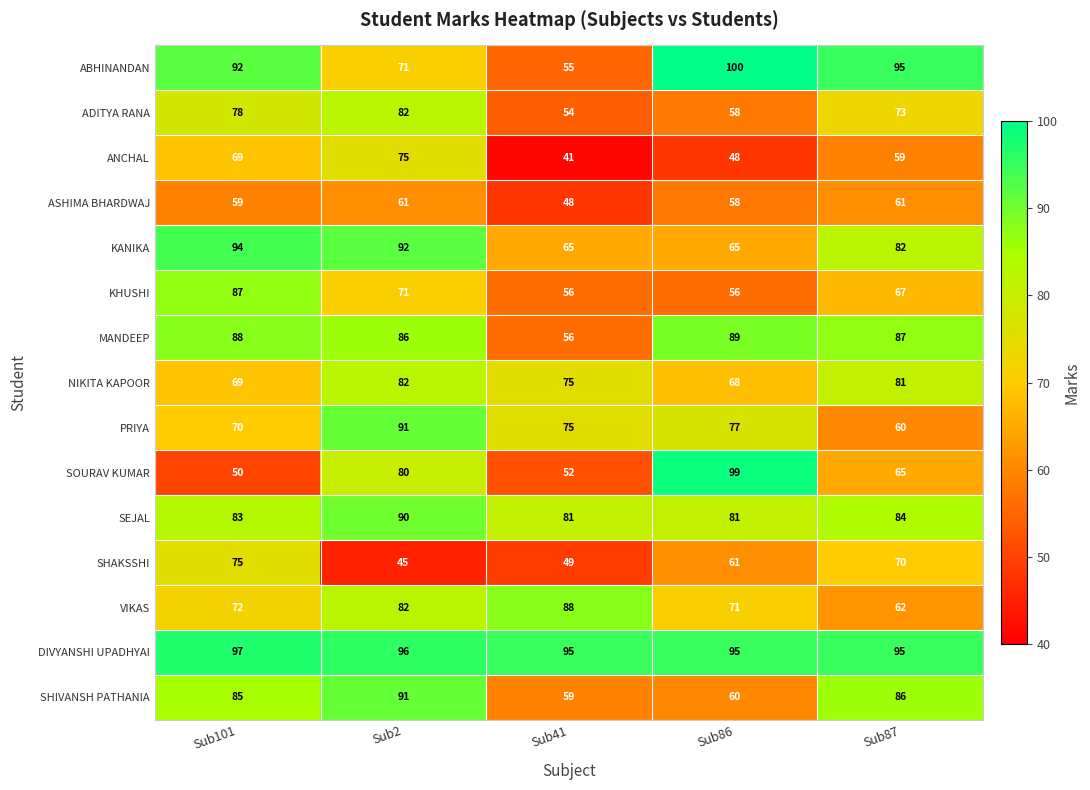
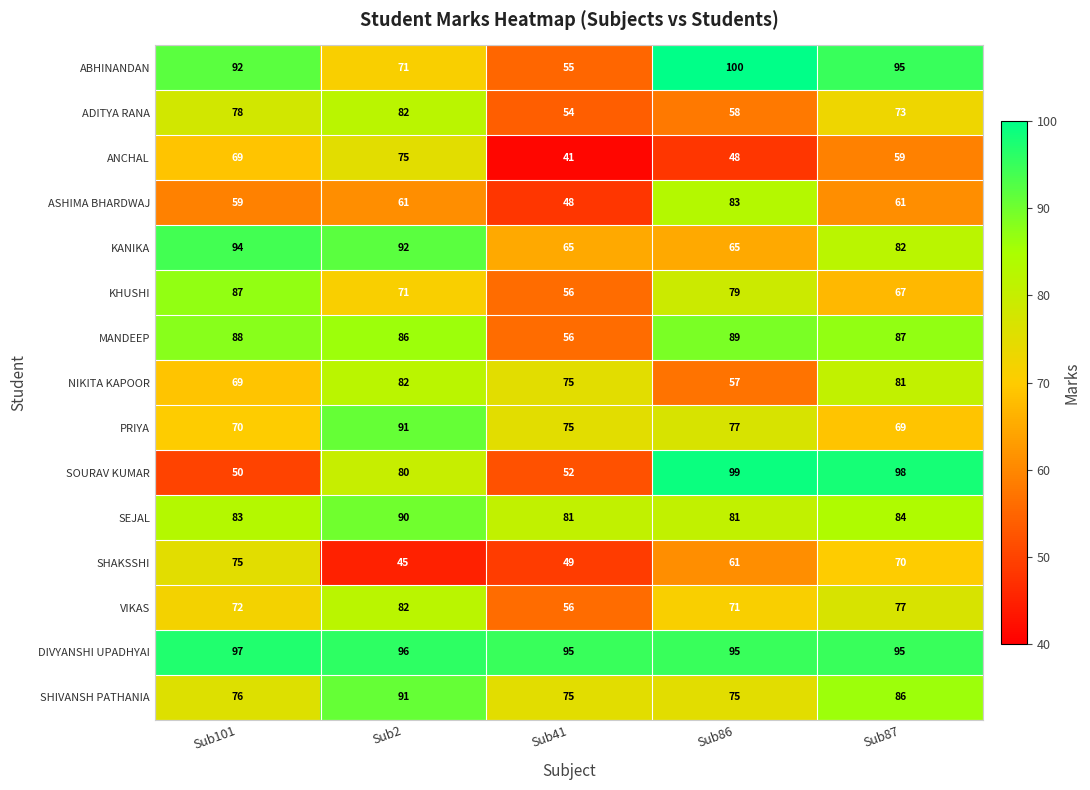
  {
    "ABHINANDAN": {
      "Sub101": 92,
      "Sub2": 71,
      "Sub41": 55,
      "Sub86": 100,
      "Sub87": 95
    },
    "ADITYA RANA": {
      "Sub101": 78,
      "Sub2": 82,
      "Sub41": 54,
      "Sub86": 58,
      "Sub87": 73
    },
    "ANCHAL": {
      "Sub101": 69,
      "Sub2": 75,
      "Sub41": 41,
      "Sub86": 48,
      "Sub87": 59
    },
    "ASHIMA BHARDWAJ": {
      "Sub101": 59,
      "Sub2": 61,
      "Sub41": 48,
-     "Sub86": 58,
+     "Sub86": 83,
      "Sub87": 61
    },
    "KANIKA": {
      "Sub101": 94,
      "Sub2": 92,
      "Sub41": 65,
      "Sub86": 65,
      "Sub87": 82
    },
    "KHUSHI": {
      "Sub101": 87,
      "Sub2": 71,
      "Sub41": 56,
-     "Sub86": 56,
+     "Sub86": 79,
      "Sub87": 67
    },
    "MANDEEP": {
      "Sub101": 88,
      "Sub2": 86,
      "Sub41": 56,
      "Sub86": 89,
      "Sub87": 87
    },
    "NIKITA KAPOOR": {
      "Sub101": 69,
      "Sub2": 82,
      "Sub41": 75,
-     "Sub86": 68,
+     "Sub86": 57,
      "Sub87": 81
    },
    "PRIYA": {
      "Sub101": 70,
      "Sub2": 91,
      "Sub41": 75,
      "Sub86": 77,
-     "Sub87": 60
+     "Sub87": 69
    },
    "SOURAV KUMAR": {
      "Sub101": 50,
      "Sub2": 80,
      "Sub41": 52,
      "Sub86": 99,
-     "Sub87": 65
+     "Sub87": 98
    },
    "SEJAL": {
      "Sub101": 83,
      "Sub2": 90,
      "Sub41": 81,
      "Sub86": 81,
      "Sub87": 84
    },
    "SHAKSSHI": {
      "Sub101": 75,
      "Sub2": 45,
      "Sub41": 49,
      "Sub86": 61,
      "Sub87": 70
    },
    "VIKAS": {
      "Sub101": 72,
      "Sub2": 82,
-     "Sub41": 88,
+     "Sub41": 56,
      "Sub86": 71,
-     "Sub87": 62
+     "Sub87": 77
    },
    "DIVYANSHI UPADHYAI": {
      "Sub101": 97,
      "Sub2": 96,
      "Sub41": 95,
      "Sub86": 95,
      "Sub87": 95
    },
    "SHIVANSH PATHANIA": {
-     "Sub101": 85,
+     "Sub101": 76,
      "Sub2": 91,
-     "Sub41": 59,
-     "Sub86": 60,
+     "Sub41": 75,
+     "Sub86": 75,
      "Sub87": 86
    }
  }
